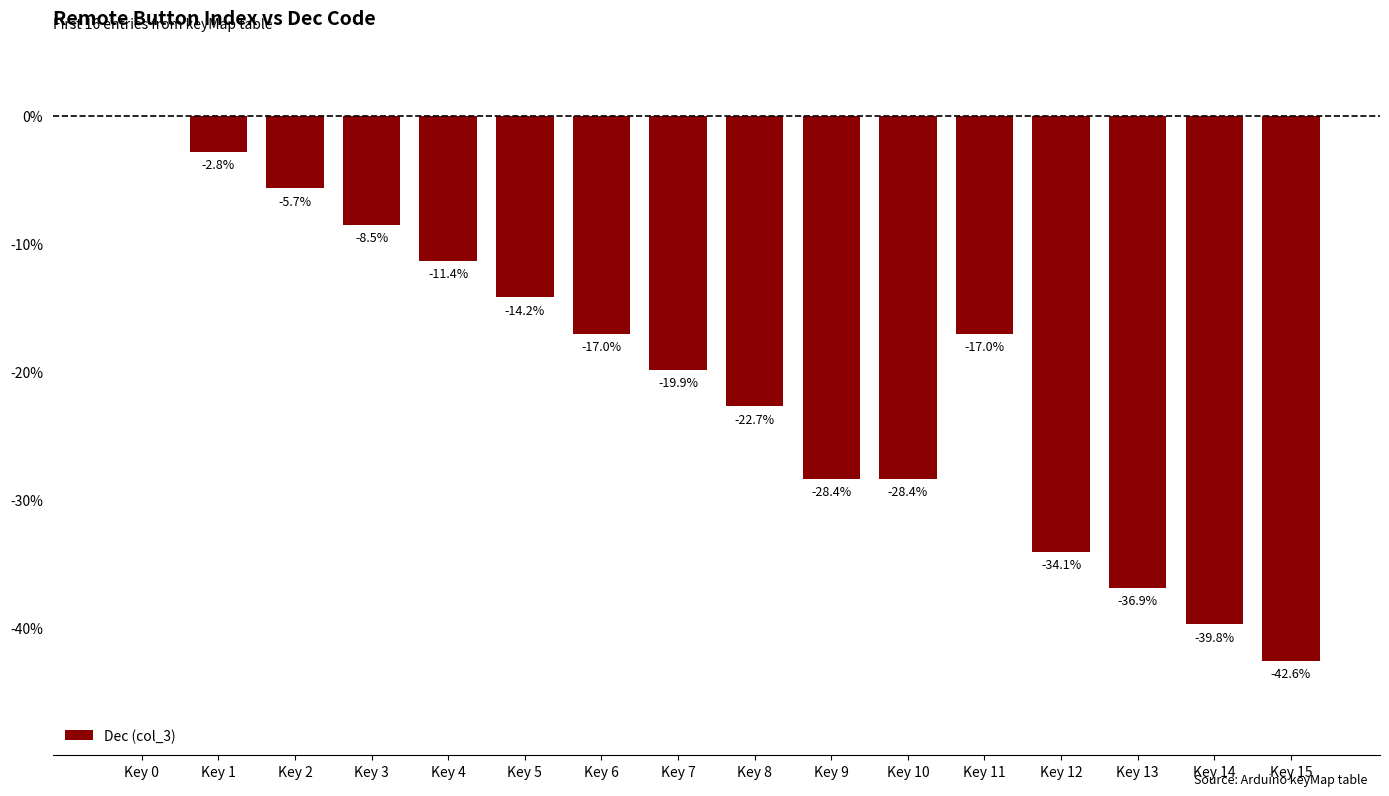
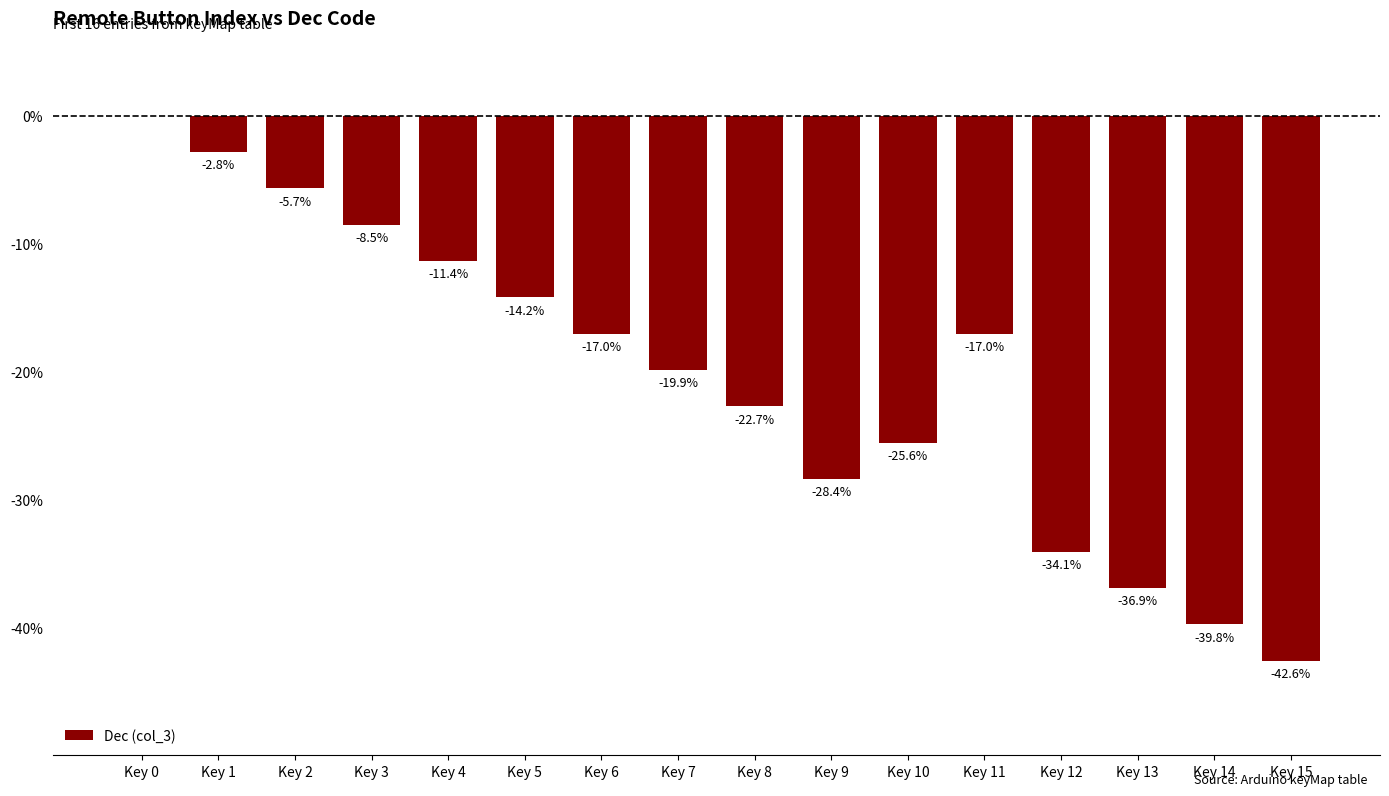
  {
    "Key 1": "-2.8%",
    "Key 2": "-5.7%",
    "Key 3": "-8.5%",
    "Key 4": "-11.4%",
    "Key 5": "-14.2%",
    "Key 6": "-17.0%",
    "Key 7": "-19.9%",
    "Key 8": "-22.7%",
    "Key 9": "-28.4%",
-   "Key 10": "-28.4%",
+   "Key 10": "-25.6%",
    "Key 11": "-17.0%",
    "Key 12": "-34.1%",
    "Key 13": "-36.9%",
    "Key 14": "-39.8%",
    "Key 15": "-42.6%"
  }
